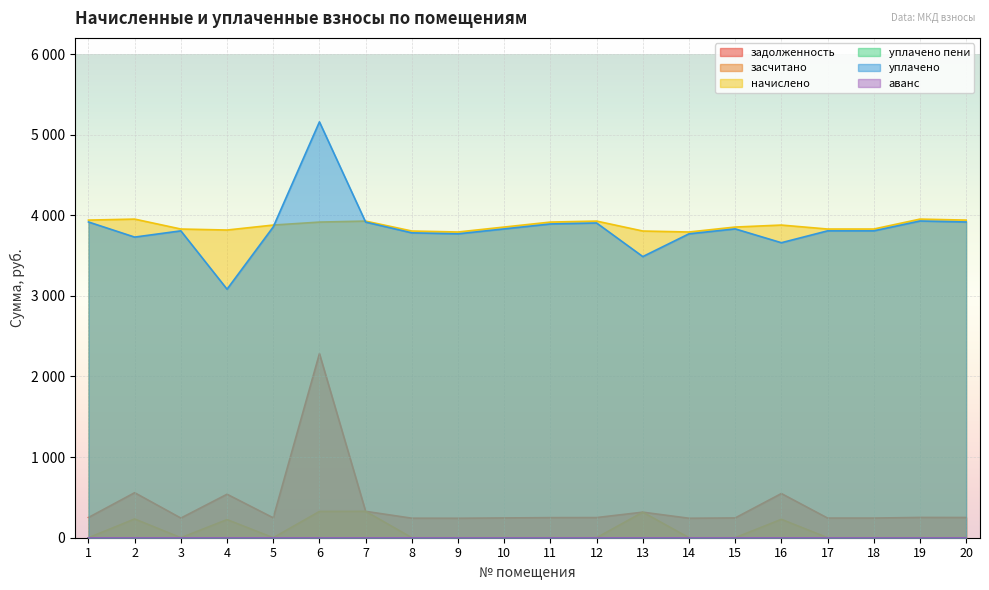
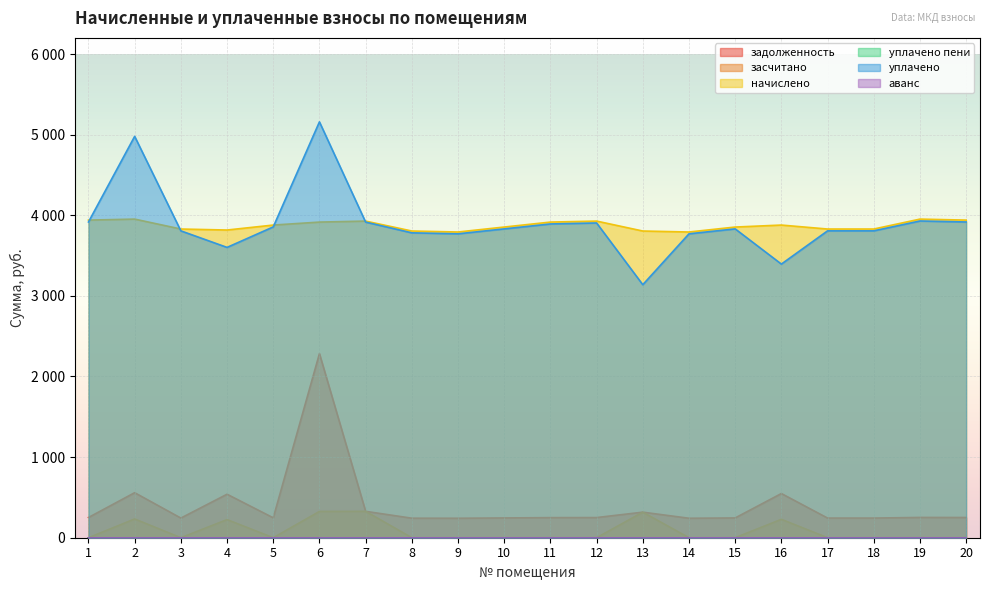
  {
    "аванс": {
      "2": 0,
      "4": 0,
      "6": 0,
      "7": 0,
      "13": 0,
      "16": 0
    },
    "уплачено": {
-     "2": 3700,
-     "4": 3100,
+     "2": 5000,
+     "4": 3600,
      "6": 5200,
-     "13": 3500,
-     "16": 3700
+     "13": 3100,
+     "16": 3400
    }
  }
